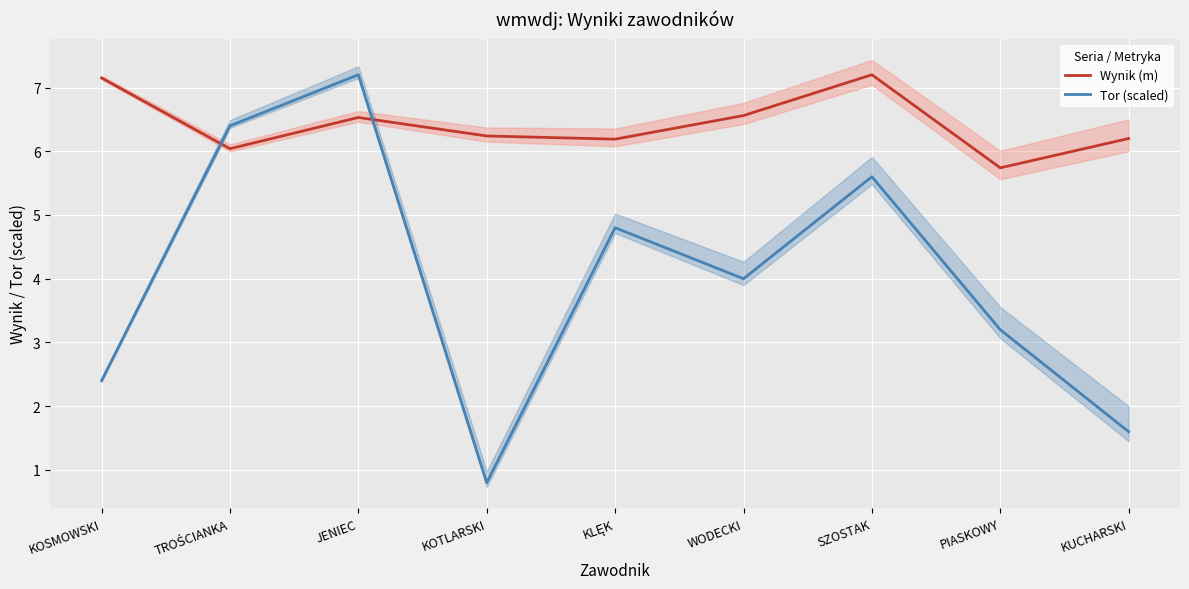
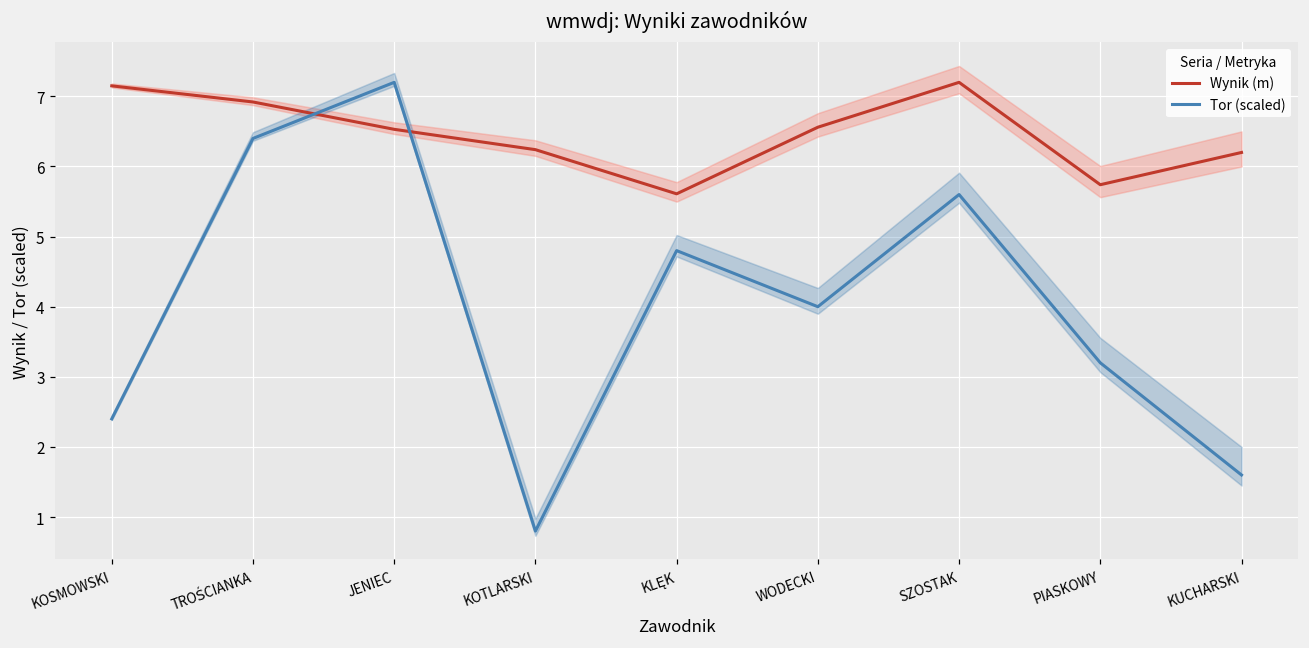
  {
    "Wynik (m)": {
-     "TROŚCIANKA": 6.0,
+     "TROŚCIANKA": 6.9,
      "JENIEC": 6.5,
      "KOTLARSKI": 6.2,
-     "KLĘK": 6.2,
+     "KLĘK": 5.6,
      "WODECKI": 6.6,
      "SZOSTAK": 7.2,
      "PIASKOWY": 5.7,
      "KUCHARSKI": 6.2
    }
  }
